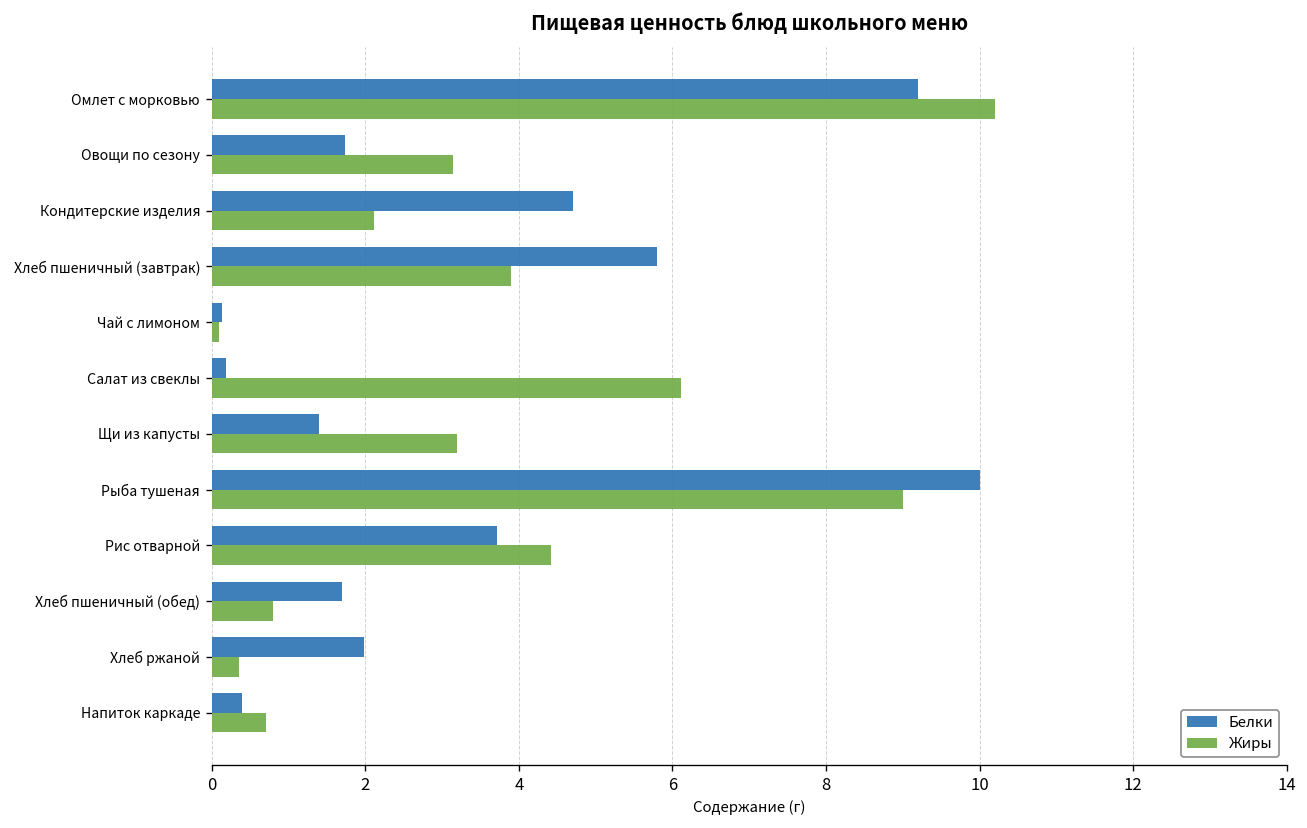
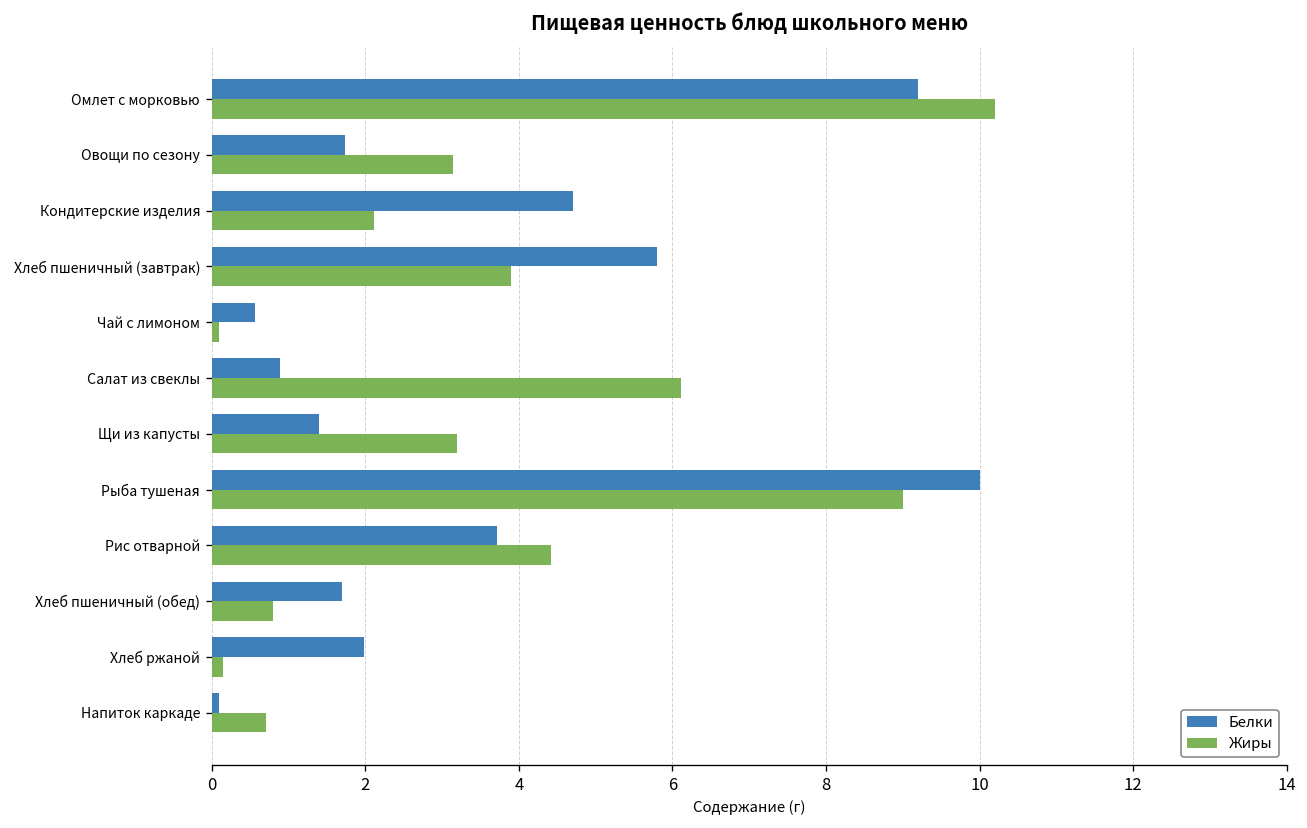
  {
    "Белки": {
      "Омлет с морковью": 9.2,
      "Овощи по сезону": 1.7,
      "Кондитерские изделия": 4.7,
      "Хлеб пшеничный (завтрак)": 5.8,
-     "Чай с лимоном": 0.1,
-     "Салат из свеклы": 0.2,
+     "Чай с лимоном": 0.6,
+     "Салат из свеклы": 0.9,
      "Щи из капусты": 1.4,
      "Рыба тушеная": 10.0,
      "Рис отварной": 3.7,
      "Хлеб пшеничный (обед)": 1.7,
      "Хлеб ржаной": 2.0,
-     "Напиток каркаде": 0.4
+     "Напиток каркаде": 0.1
    },
    "Жиры": {
      "Омлет с морковью": 10.2,
      "Овощи по сезону": 3.1,
      "Кондитерские изделия": 2.1,
      "Хлеб пшеничный (завтрак)": 3.9,
      "Чай с лимоном": 0.1,
      "Салат из свеклы": 6.1,
      "Щи из капусты": 3.2,
      "Рыба тушеная": 9.0,
      "Рис отварной": 4.4,
      "Хлеб пшеничный (обед)": 0.8,
-     "Хлеб ржаной": 0.4,
+     "Хлеб ржаной": 0.2,
      "Напиток каркаде": 0.7
    }
  }
